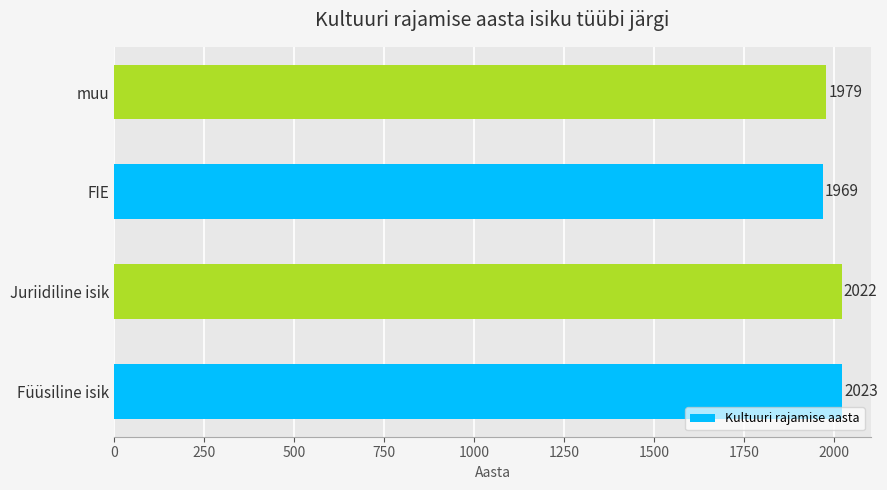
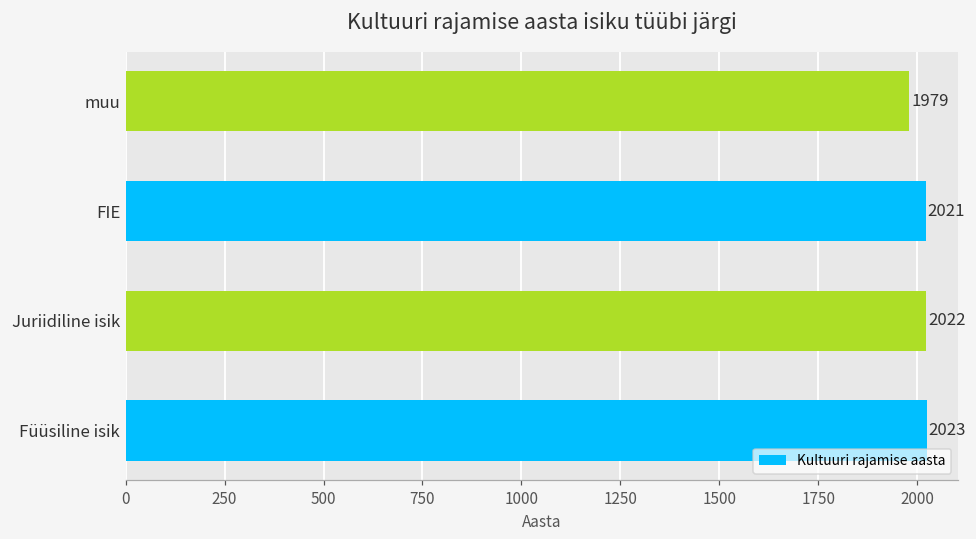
  {
    "muu": 1979,
-   "FIE": 1969,
+   "FIE": 2021,
    "Juriidiline isik": 2022,
    "Füüsiline isik": 2023
  }
